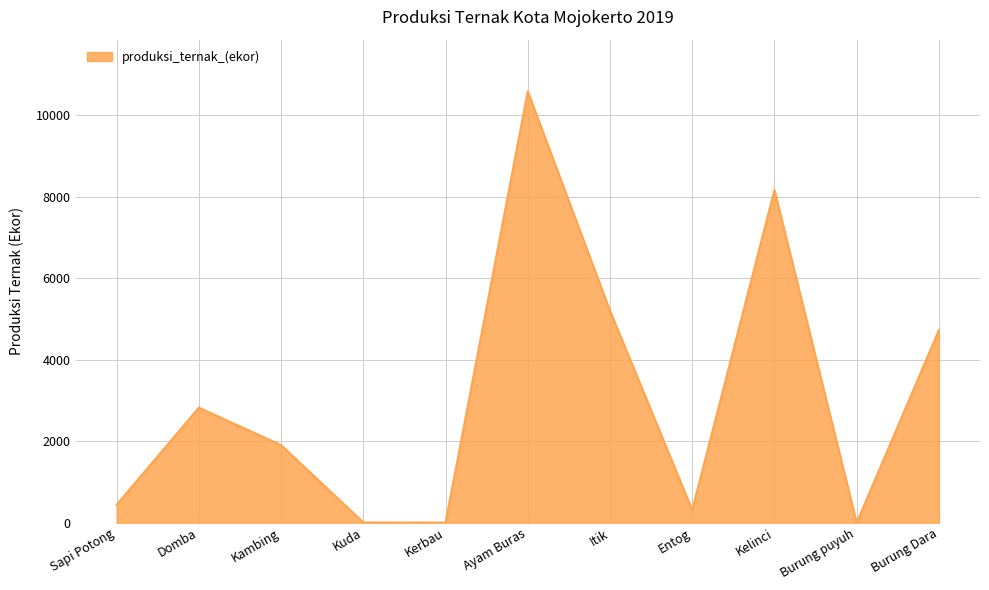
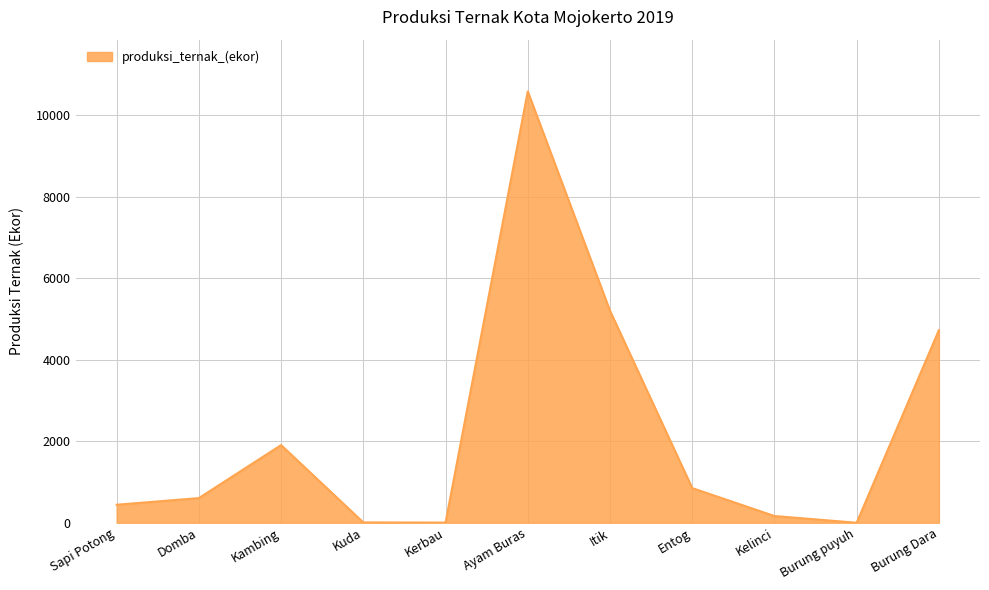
  {
    "Sapi Potong": 400,
-   "Domba": 2800,
+   "Domba": 600,
    "Kambing": 1900,
    "Kuda": 0,
    "Kerbau": 0,
    "Ayam Buras": 10600,
    "Itik": 5200,
-   "Entog": 300,
-   "Kelinci": 8200,
+   "Entog": 900,
+   "Kelinci": 200,
    "Burung puyuh": 0,
    "Burung Dara": 4700
  }
